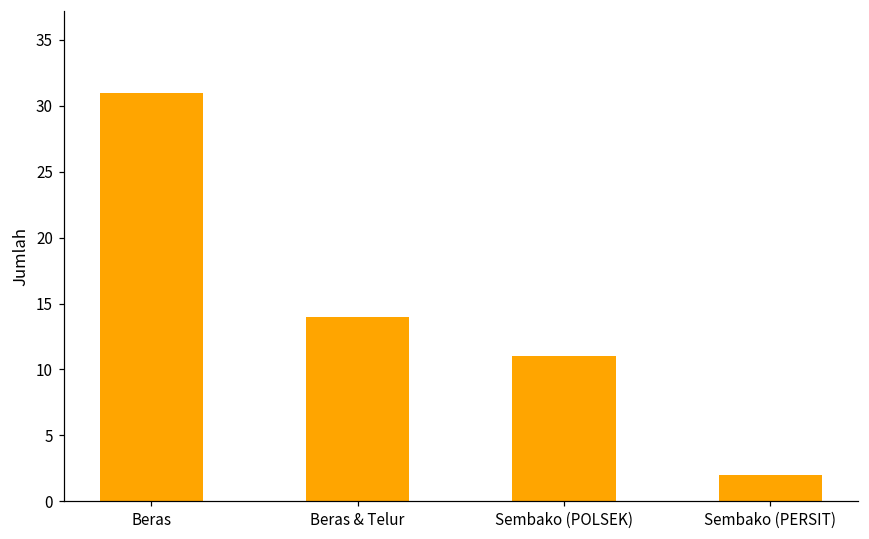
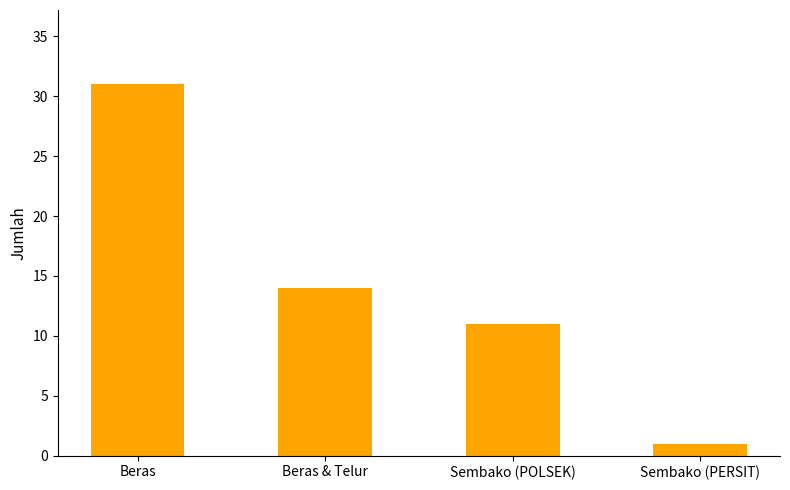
  {
    "Beras": 31,
    "Beras & Telur": 14,
    "Sembako (POLSEK)": 11,
-   "Sembako (PERSIT)": 2
+   "Sembako (PERSIT)": 1
  }
